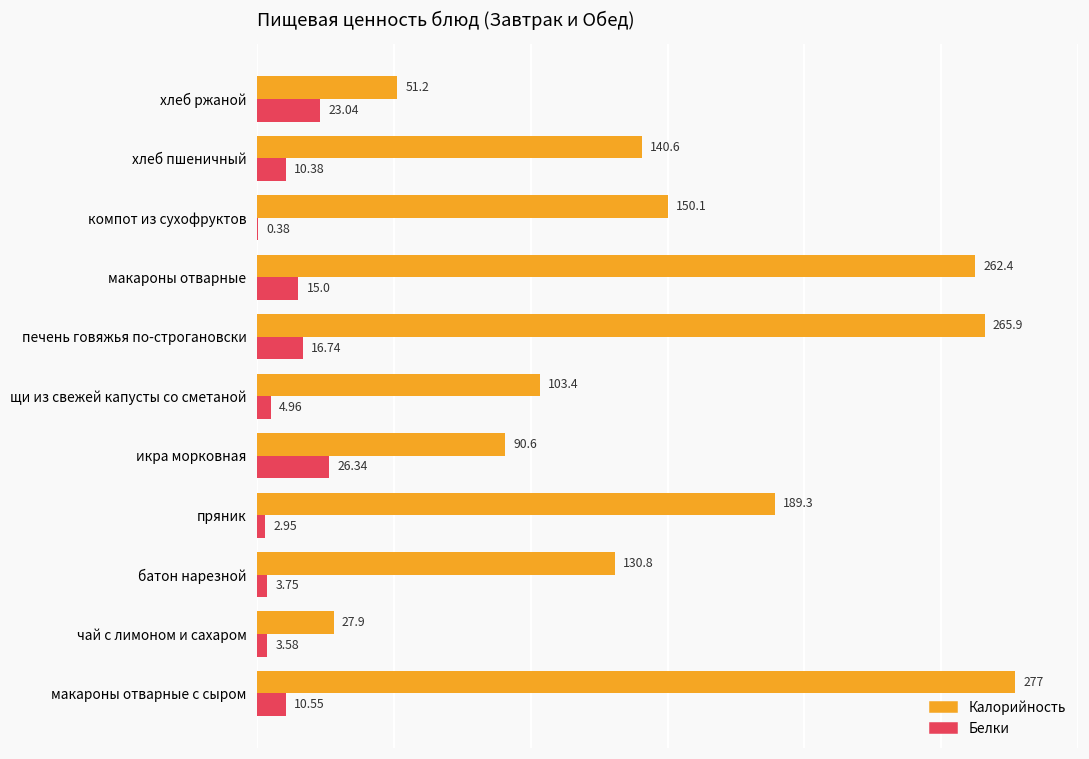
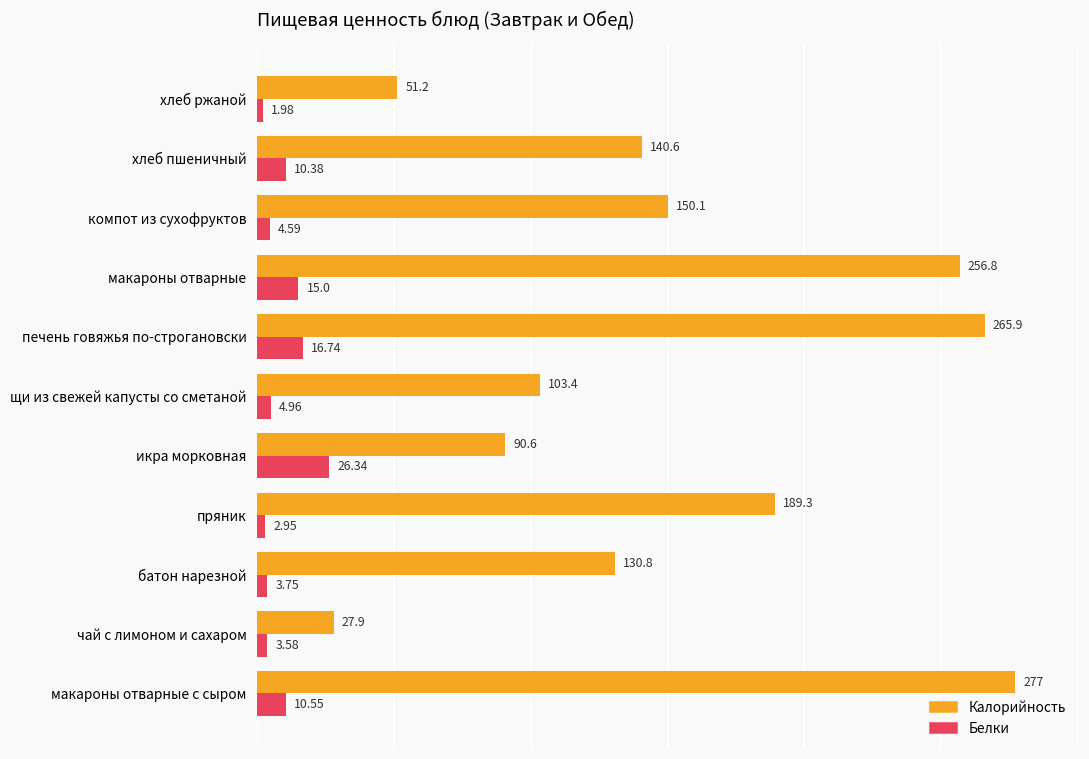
  {
    "Калорийность": {
      "хлеб ржаной": 51.2,
      "хлеб пшеничный": 140.6,
      "компот из сухофруктов": 150.1,
-     "макароны отварные": 262.4,
+     "макароны отварные": 256.8,
      "печень говяжья по-строгановски": 265.9,
      "щи из свежей капусты со сметаной": 103.4,
      "икра морковная": 90.6,
      "пряник": 189.3,
      "батон нарезной": 130.8,
      "чай с лимоном и сахаром": 27.9,
      "макароны отварные с сыром": 277
    },
    "Белки": {
-     "хлеб ржаной": 23.04,
+     "хлеб ржаной": 1.98,
      "хлеб пшеничный": 10.38,
-     "компот из сухофруктов": 0.38,
+     "компот из сухофруктов": 4.59,
      "макароны отварные": 15.0,
      "печень говяжья по-строгановски": 16.74,
      "щи из свежей капусты со сметаной": 4.96,
      "икра морковная": 26.34,
      "пряник": 2.95,
      "батон нарезной": 3.75,
      "чай с лимоном и сахаром": 3.58,
      "макароны отварные с сыром": 10.55
    }
  }
